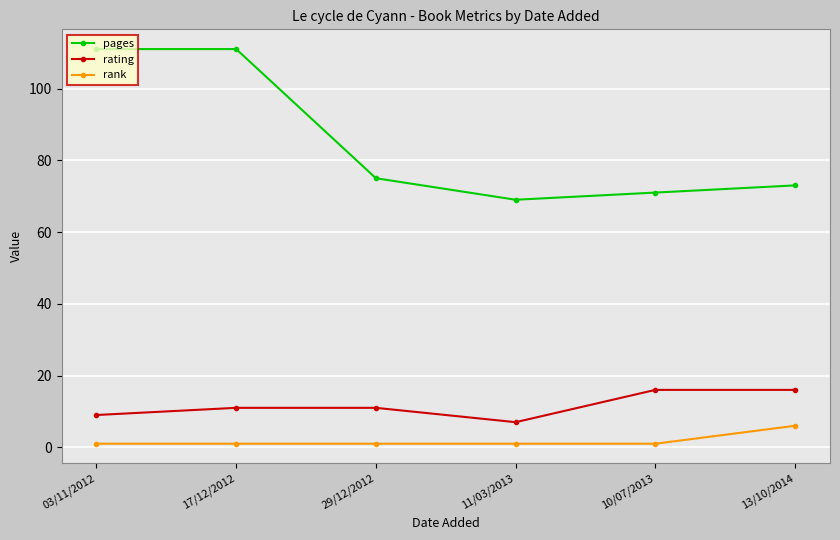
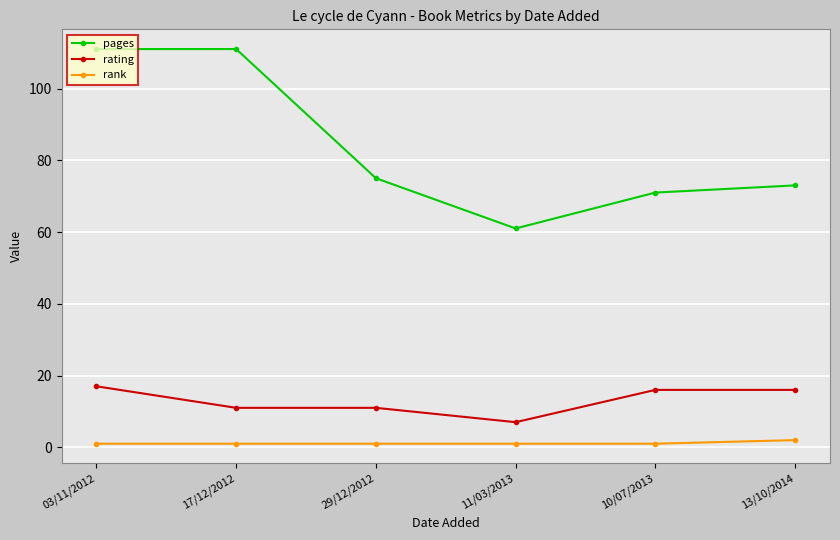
  {
    "pages": {
      "17/12/2012": 111,
      "29/12/2012": 75,
-     "11/03/2013": 69,
+     "11/03/2013": 61,
      "10/07/2013": 71,
      "13/10/2014": 73
    },
    "rating": {
-     "03/11/2012": 9,
+     "03/11/2012": 17,
      "17/12/2012": 11,
      "29/12/2012": 11,
      "11/03/2013": 7,
      "10/07/2013": 16,
      "13/10/2014": 16
    },
    "rank": {
      "03/11/2012": 1,
      "17/12/2012": 1,
      "29/12/2012": 1,
      "11/03/2013": 1,
      "10/07/2013": 1,
-     "13/10/2014": 6
+     "13/10/2014": 2
    }
  }
